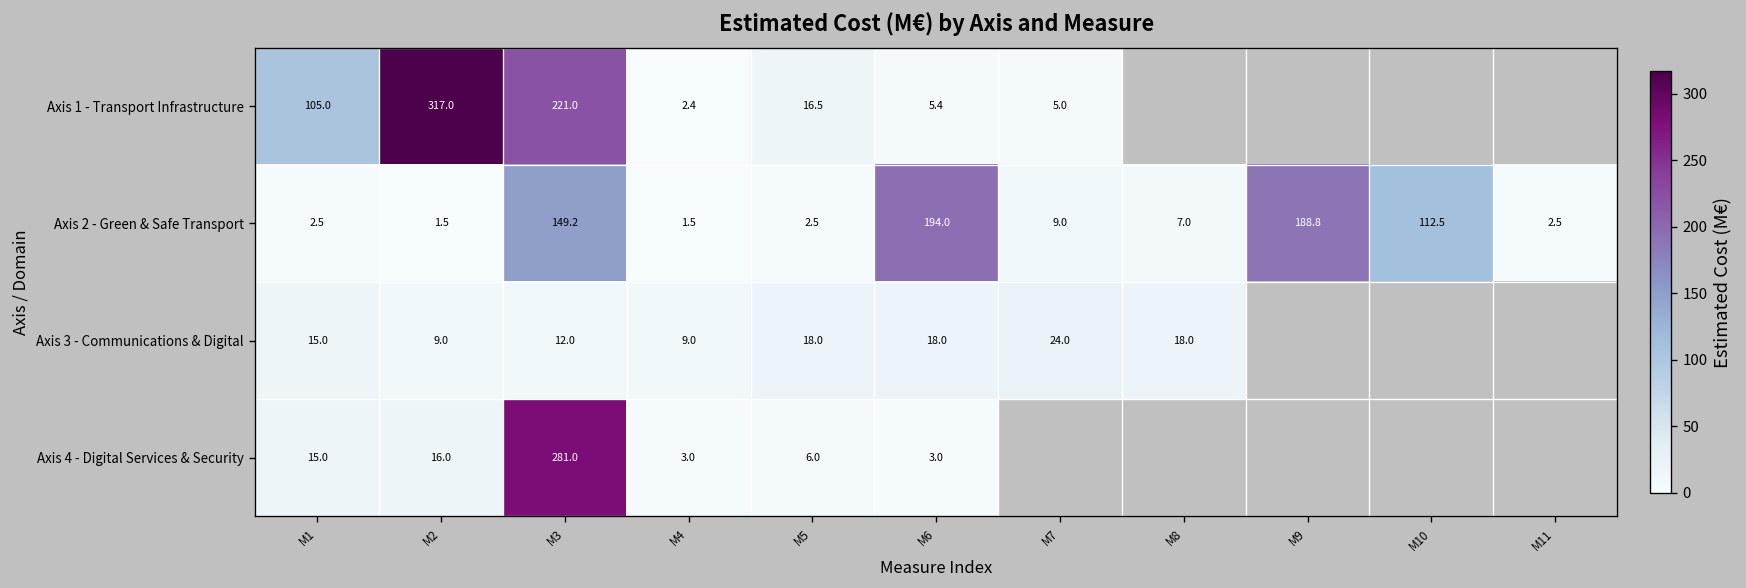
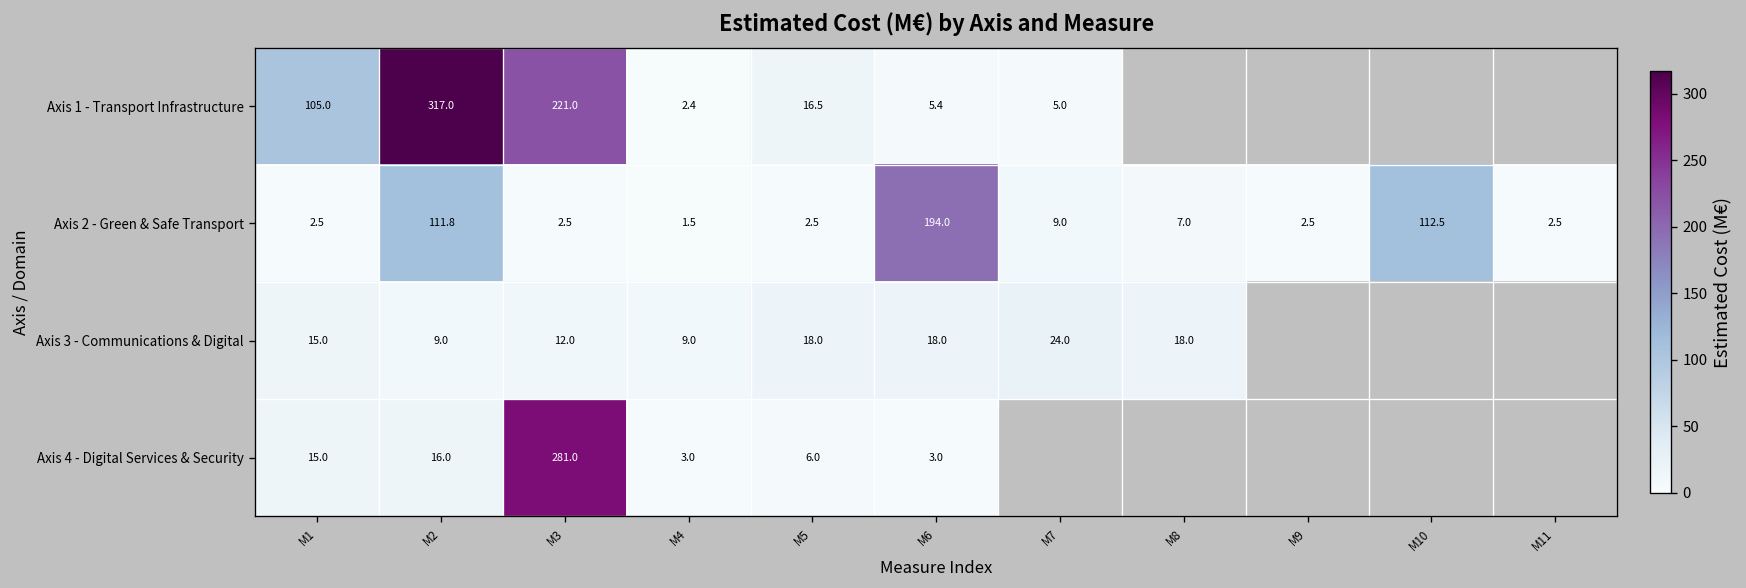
  {
    "Axis 1 - Transport Infrastructure": {
      "M1": 105.0,
      "M2": 317.0,
      "M3": 221.0,
      "M4": 2.4,
      "M5": 16.5,
      "M6": 5.4,
      "M7": 5.0
    },
    "Axis 2 - Green & Safe Transport": {
      "M1": 2.5,
-     "M2": 1.5,
-     "M3": 149.2,
+     "M2": 111.8,
+     "M3": 2.5,
      "M4": 1.5,
      "M5": 2.5,
      "M6": 194.0,
      "M7": 9.0,
      "M8": 7.0,
-     "M9": 188.8,
+     "M9": 2.5,
      "M10": 112.5,
      "M11": 2.5
    },
    "Axis 3 - Communications & Digital": {
      "M1": 15.0,
      "M2": 9.0,
      "M3": 12.0,
      "M4": 9.0,
      "M5": 18.0,
      "M6": 18.0,
      "M7": 24.0,
      "M8": 18.0
    },
    "Axis 4 - Digital Services & Security": {
      "M1": 15.0,
      "M2": 16.0,
      "M3": 281.0,
      "M4": 3.0,
      "M5": 6.0,
      "M6": 3.0
    }
  }
